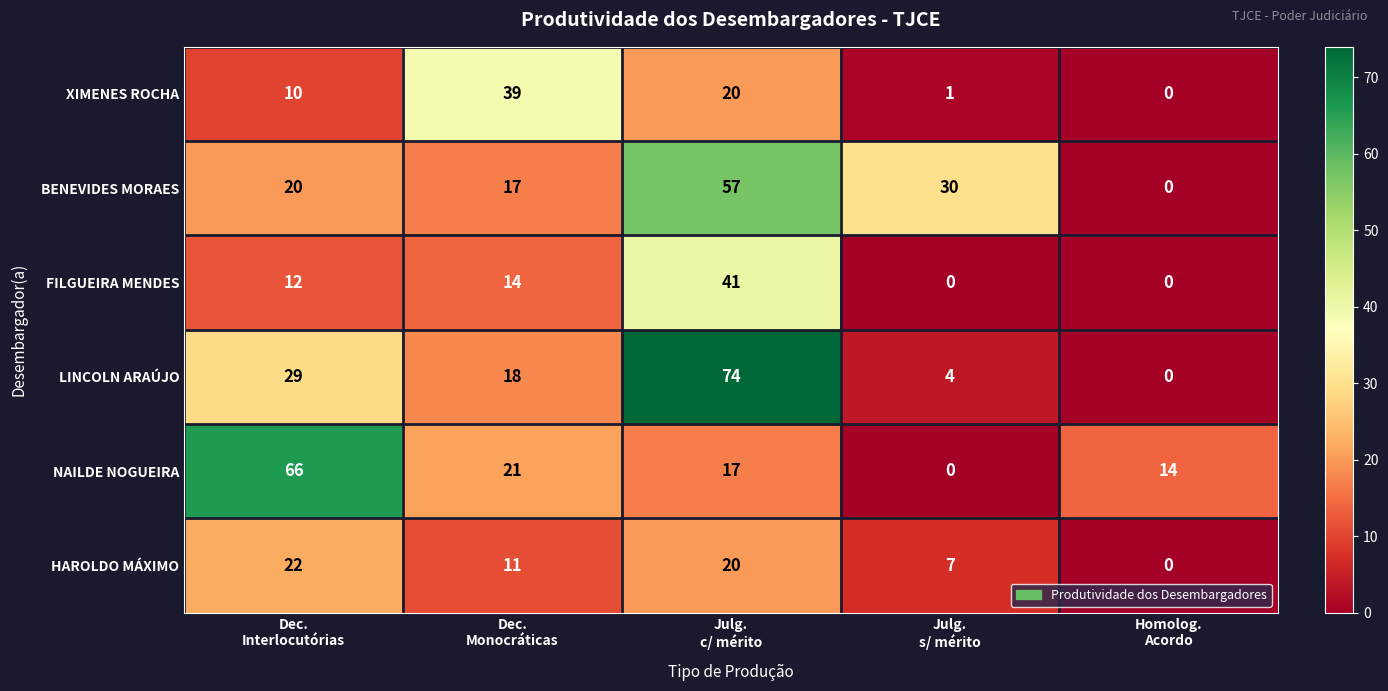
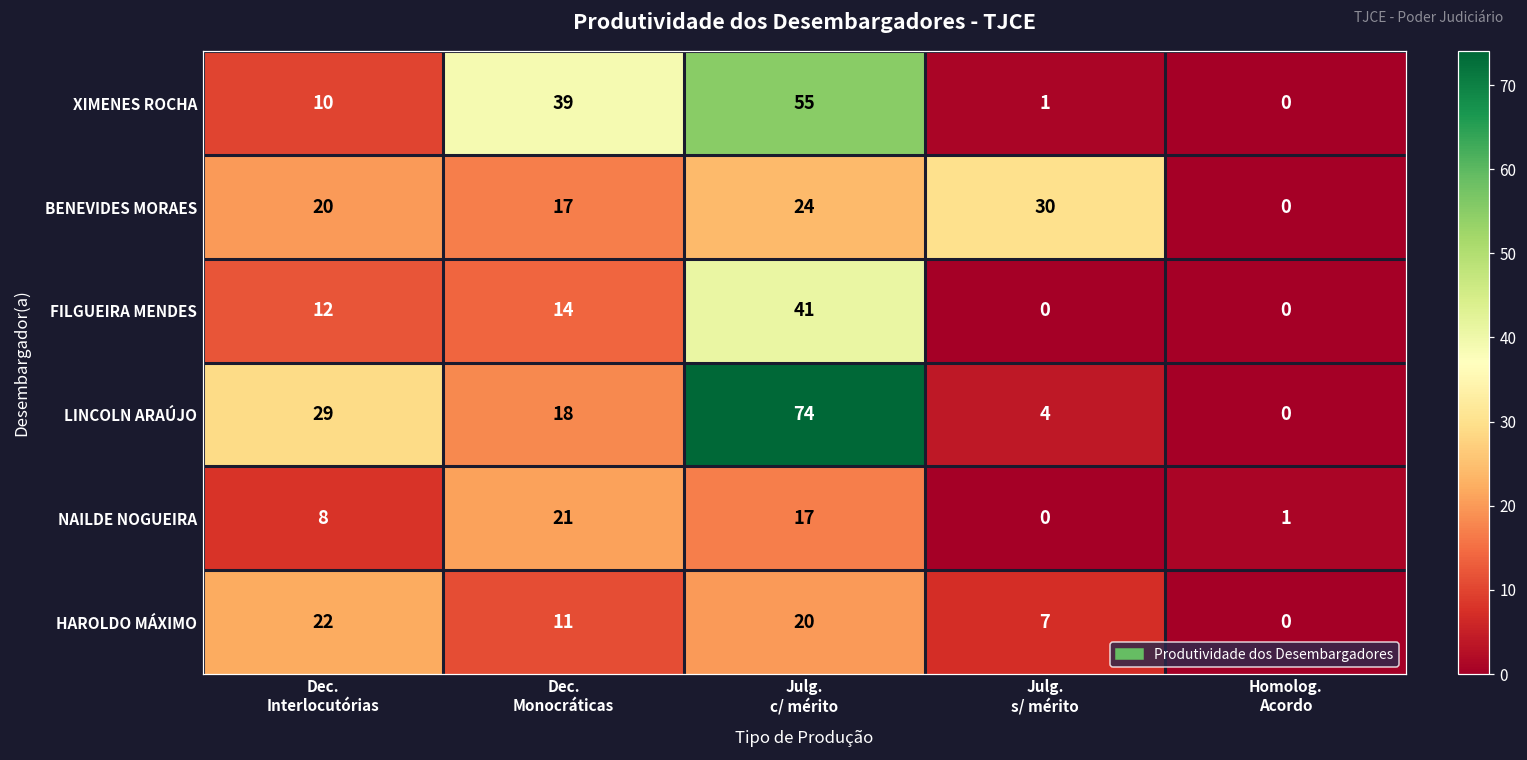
  {
    "XIMENES ROCHA": {
      "Dec. Interlocutórias": 10,
      "Dec. Monocráticas": 39,
-     "Julg. c/ mérito": 20,
+     "Julg. c/ mérito": 55,
      "Julg. s/ mérito": 1,
      "Homolog. Acordo": 0
    },
    "BENEVIDES MORAES": {
      "Dec. Interlocutórias": 20,
      "Dec. Monocráticas": 17,
-     "Julg. c/ mérito": 57,
+     "Julg. c/ mérito": 24,
      "Julg. s/ mérito": 30,
      "Homolog. Acordo": 0
    },
    "FILGUEIRA MENDES": {
      "Dec. Interlocutórias": 12,
      "Dec. Monocráticas": 14,
      "Julg. c/ mérito": 41,
      "Julg. s/ mérito": 0,
      "Homolog. Acordo": 0
    },
    "LINCOLN ARAÚJO": {
      "Dec. Interlocutórias": 29,
      "Dec. Monocráticas": 18,
      "Julg. c/ mérito": 74,
      "Julg. s/ mérito": 4,
      "Homolog. Acordo": 0
    },
    "NAILDE NOGUEIRA": {
-     "Dec. Interlocutórias": 66,
+     "Dec. Interlocutórias": 8,
      "Dec. Monocráticas": 21,
      "Julg. c/ mérito": 17,
      "Julg. s/ mérito": 0,
-     "Homolog. Acordo": 14
+     "Homolog. Acordo": 1
    },
    "HAROLDO MÁXIMO": {
      "Dec. Interlocutórias": 22,
      "Dec. Monocráticas": 11,
      "Julg. c/ mérito": 20,
      "Julg. s/ mérito": 7,
      "Homolog. Acordo": 0
    }
  }
